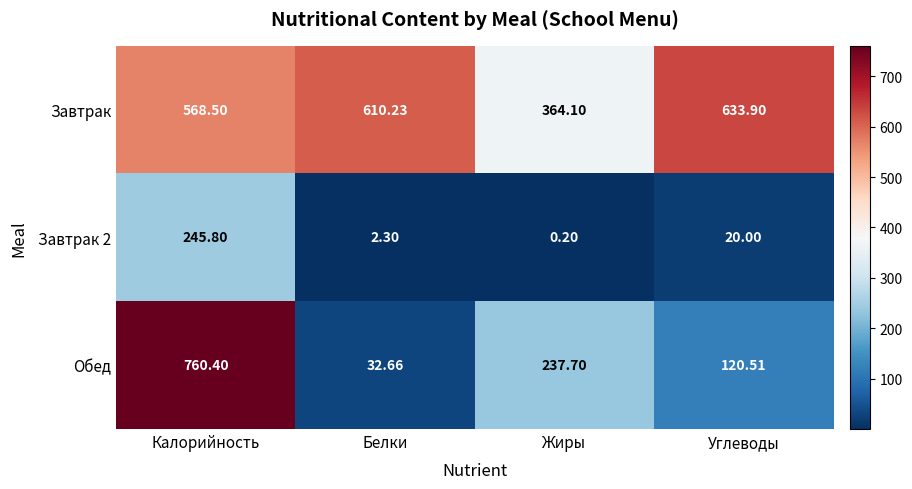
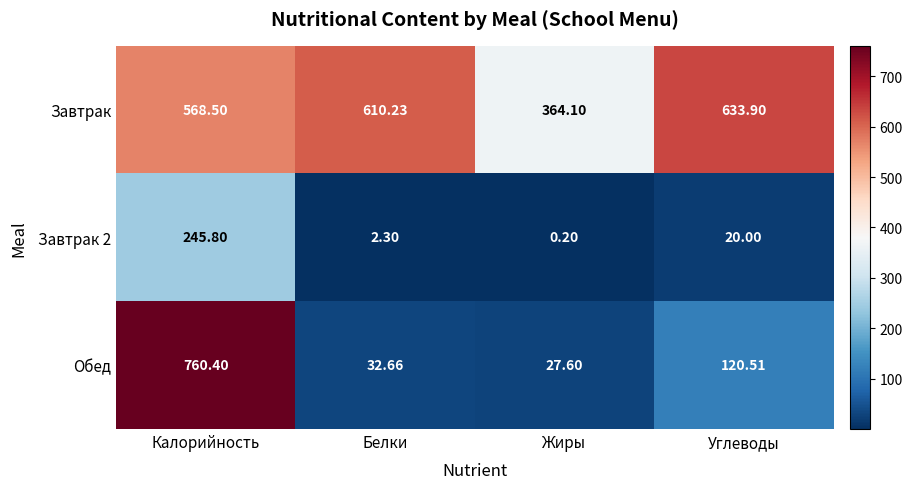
  {
    "Завтрак": {
      "Калорийность": 568.50,
      "Белки": 610.23,
      "Жиры": 364.10,
      "Углеводы": 633.90
    },
    "Завтрак 2": {
      "Калорийность": 245.80,
      "Белки": 2.30,
      "Жиры": 0.20,
      "Углеводы": 20.00
    },
    "Обед": {
      "Калорийность": 760.40,
      "Белки": 32.66,
-     "Жиры": 237.70,
+     "Жиры": 27.60,
      "Углеводы": 120.51
    }
  }
